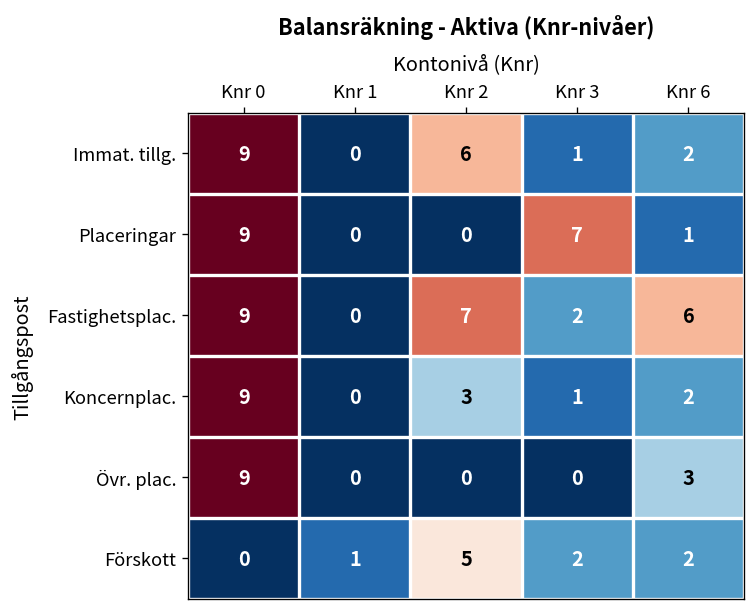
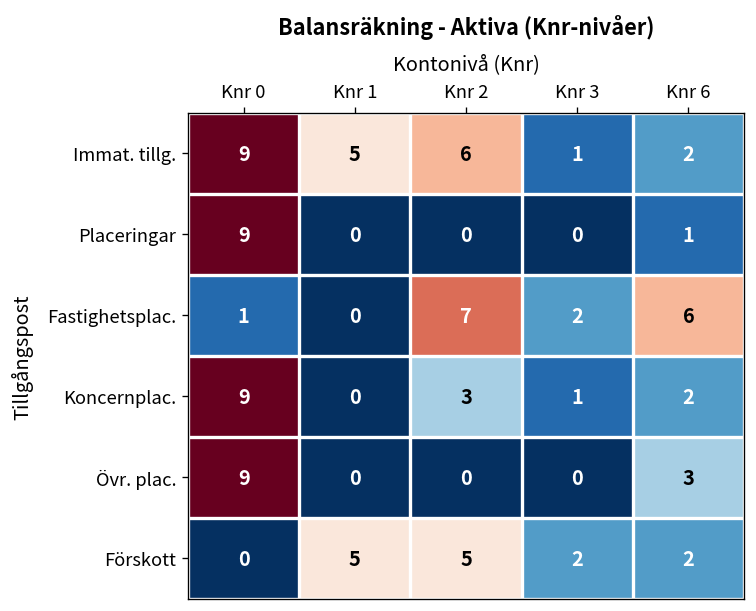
  {
    "Immat. tillg.": {
      "Knr 0": 9,
-     "Knr 1": 0,
+     "Knr 1": 5,
      "Knr 2": 6,
      "Knr 3": 1,
      "Knr 6": 2
    },
    "Placeringar": {
      "Knr 0": 9,
      "Knr 1": 0,
      "Knr 2": 0,
-     "Knr 3": 7,
+     "Knr 3": 0,
      "Knr 6": 1
    },
    "Fastighetsplac.": {
-     "Knr 0": 9,
+     "Knr 0": 1,
      "Knr 1": 0,
      "Knr 2": 7,
      "Knr 3": 2,
      "Knr 6": 6
    },
    "Koncernplac.": {
      "Knr 0": 9,
      "Knr 1": 0,
      "Knr 2": 3,
      "Knr 3": 1,
      "Knr 6": 2
    },
    "Övr. plac.": {
      "Knr 0": 9,
      "Knr 1": 0,
      "Knr 2": 0,
      "Knr 3": 0,
      "Knr 6": 3
    },
    "Förskott": {
      "Knr 0": 0,
-     "Knr 1": 1,
+     "Knr 1": 5,
      "Knr 2": 5,
      "Knr 3": 2,
      "Knr 6": 2
    }
  }
